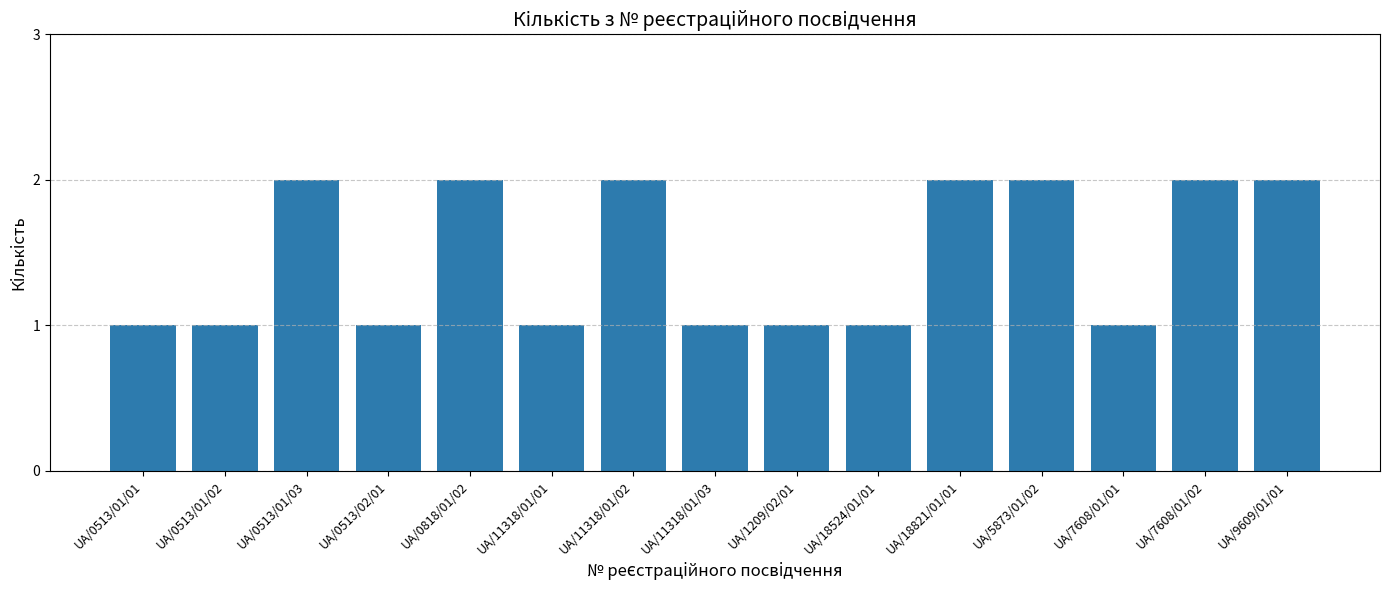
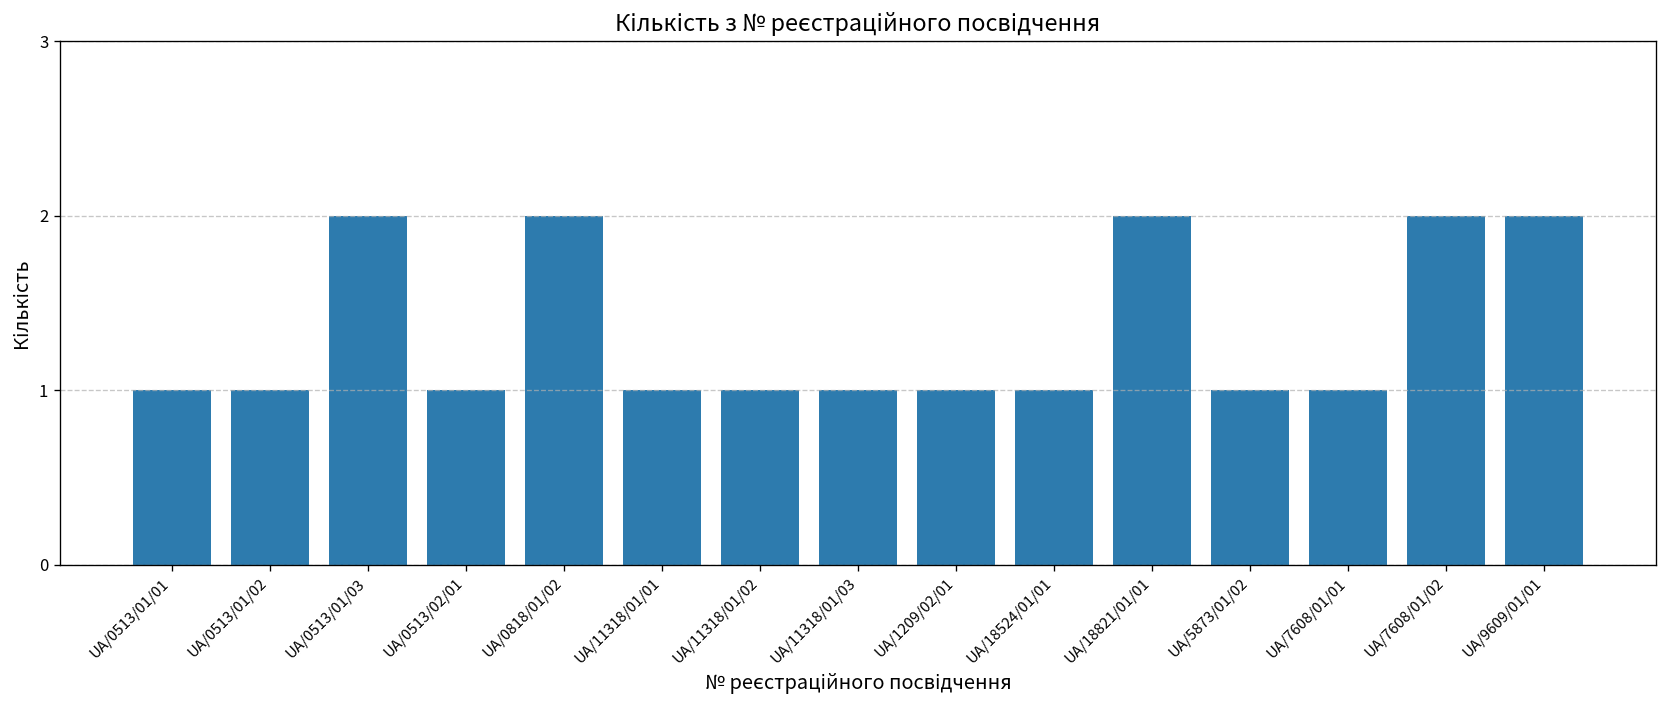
  {
    "UA/0513/01/01": 1,
    "UA/0513/01/02": 1,
    "UA/0513/01/03": 2,
    "UA/0513/02/01": 1,
    "UA/0818/01/02": 2,
    "UA/11318/01/01": 1,
-   "UA/11318/01/02": 2,
+   "UA/11318/01/02": 1,
    "UA/11318/01/03": 1,
    "UA/1209/02/01": 1,
    "UA/18524/01/01": 1,
    "UA/18821/01/01": 2,
-   "UA/5873/01/02": 2,
+   "UA/5873/01/02": 1,
    "UA/7608/01/01": 1,
    "UA/7608/01/02": 2,
    "UA/9609/01/01": 2
  }
